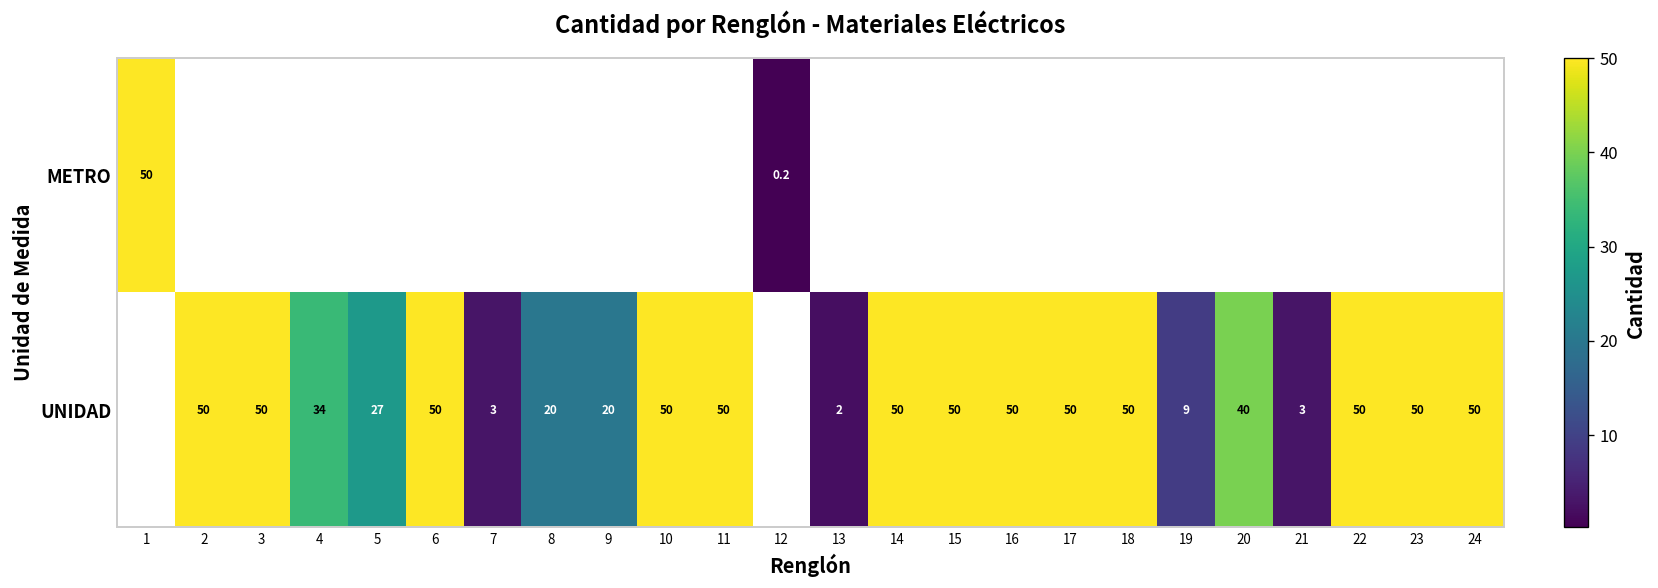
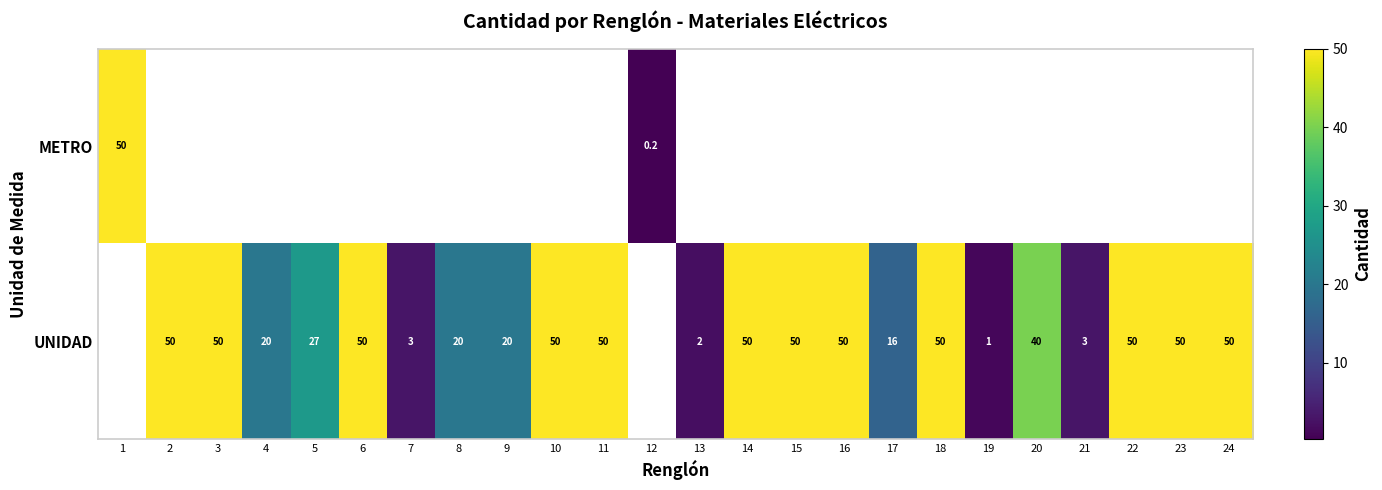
  {
    "METRO": {
      "1": 50,
      "12": 0.2
    },
    "UNIDAD": {
      "2": 50,
      "3": 50,
-     "4": 34,
+     "4": 20,
      "5": 27,
      "6": 50,
      "7": 3,
      "8": 20,
      "9": 20,
      "10": 50,
      "11": 50,
      "13": 2,
      "14": 50,
      "15": 50,
      "16": 50,
-     "17": 50,
+     "17": 16,
      "18": 50,
-     "19": 9,
+     "19": 1,
      "20": 40,
      "21": 3,
      "22": 50,
      "23": 50,
      "24": 50
    }
  }
